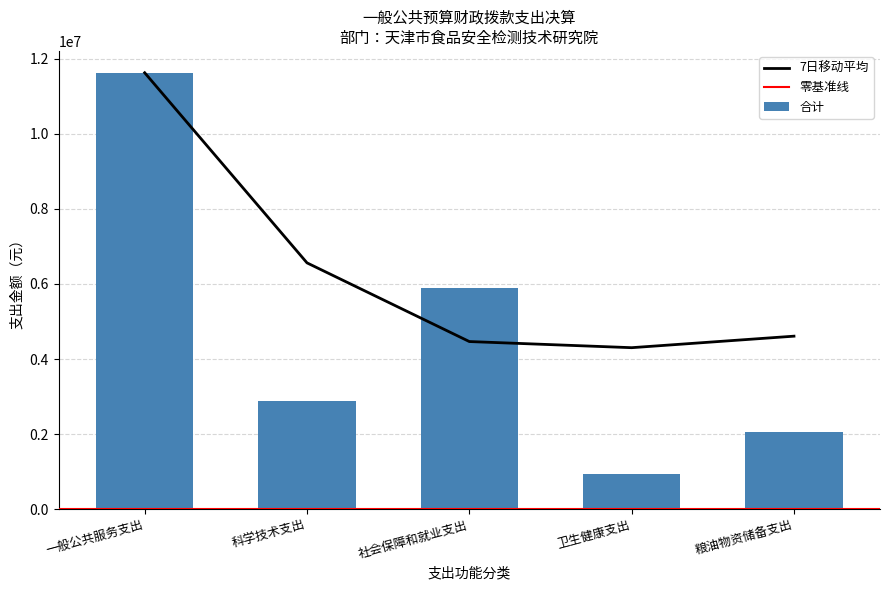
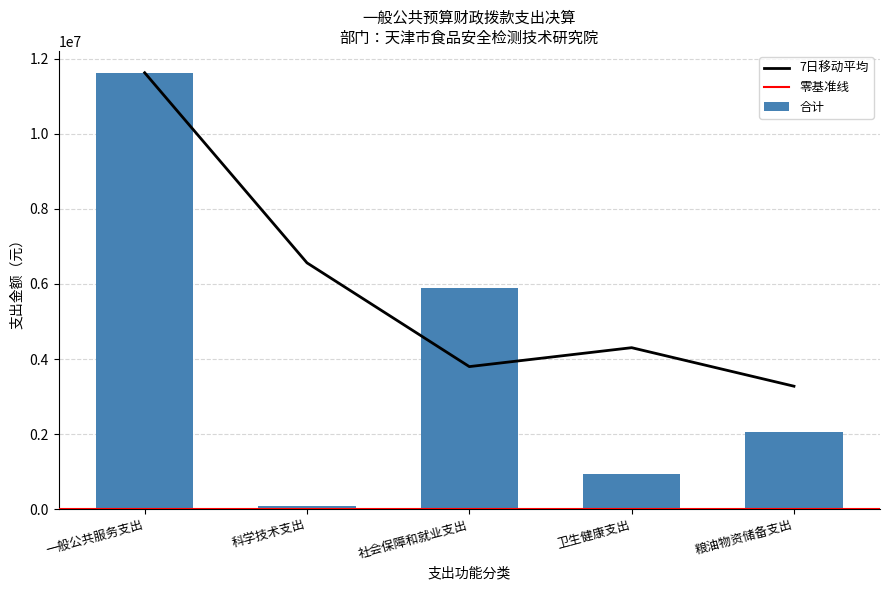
  {
    "7日移动平均": {
      "一般公共服务支出": 11600000,
      "科学技术支出": 6600000,
-     "社会保障和就业支出": 4500000,
+     "社会保障和就业支出": 3800000,
      "卫生健康支出": 4300000,
-     "粮油物资储备支出": 4600000
+     "粮油物资储备支出": 3300000
    },
    "合计": {
      "一般公共服务支出": 11600000,
-     "科学技术支出": 2900000,
+     "科学技术支出": 100000,
      "社会保障和就业支出": 5900000,
      "卫生健康支出": 900000,
      "粮油物资储备支出": 2100000
    }
  }
